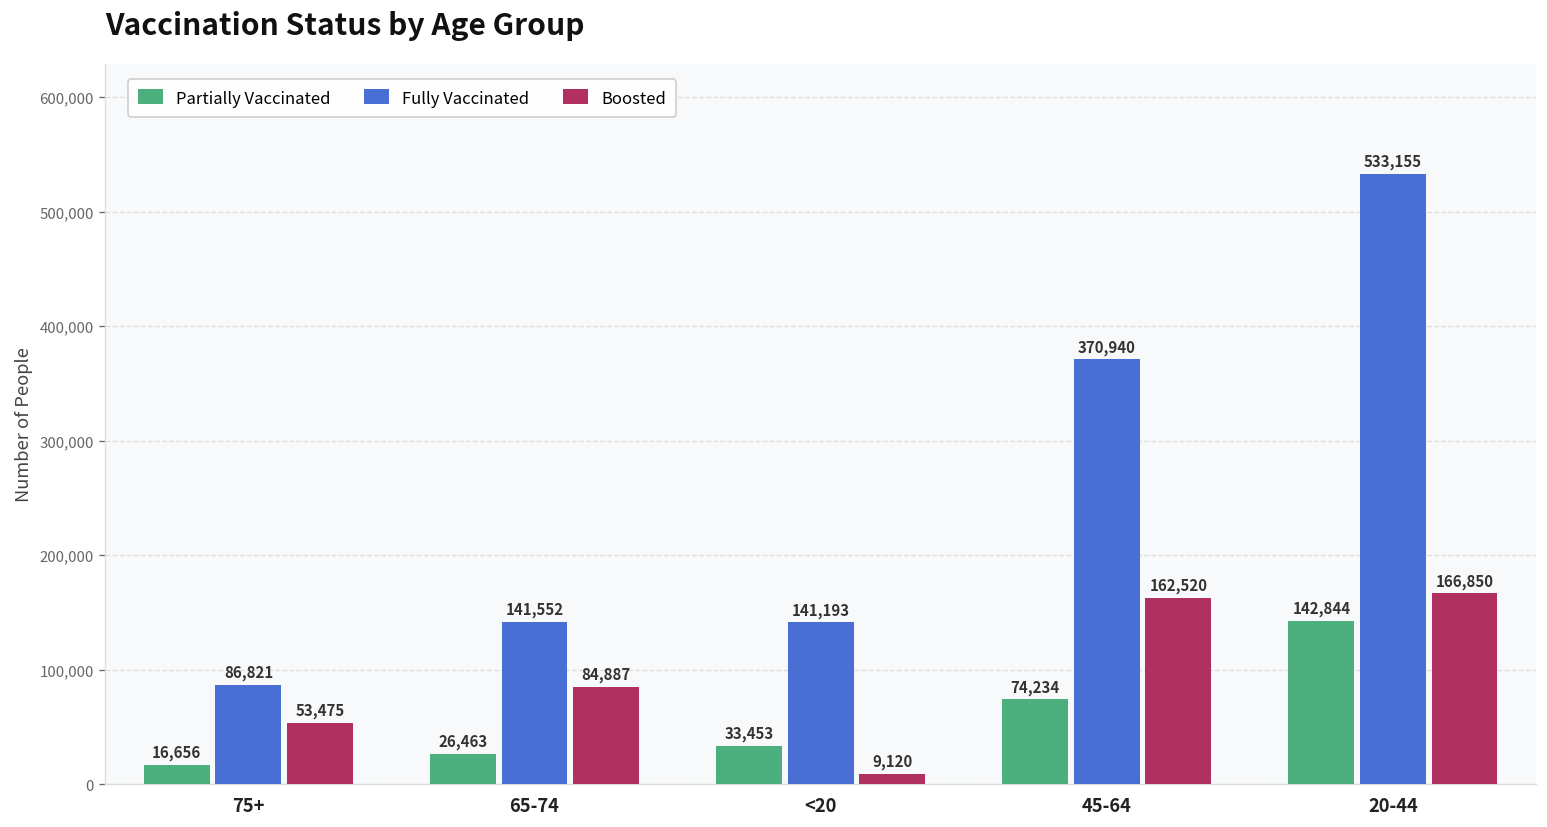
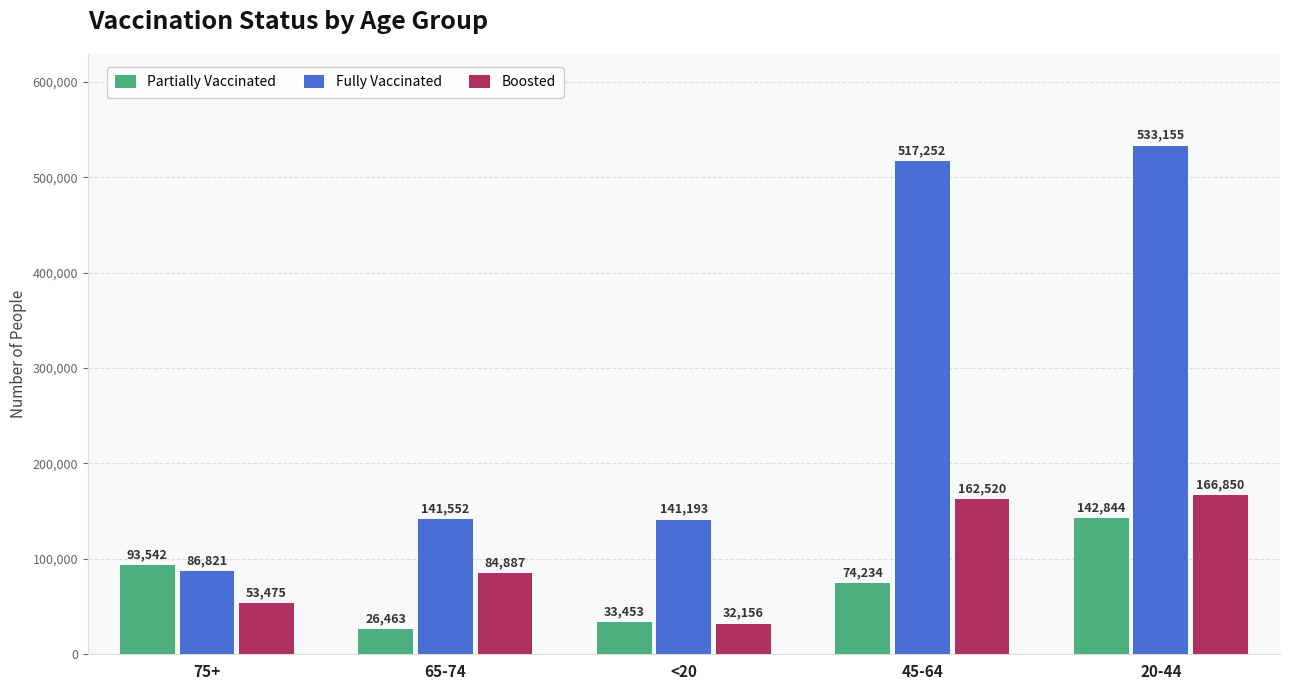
  {
    "Partially Vaccinated": {
-     "75+": "16,656",
+     "75+": "93,542",
      "65-74": "26,463",
      "<20": "33,453",
      "45-64": "74,234",
      "20-44": "142,844"
    },
    "Fully Vaccinated": {
      "75+": "86,821",
      "65-74": "141,552",
      "<20": "141,193",
-     "45-64": "370,940",
+     "45-64": "517,252",
      "20-44": "533,155"
    },
    "Boosted": {
      "75+": "53,475",
      "65-74": "84,887",
-     "<20": "9,120",
+     "<20": "32,156",
      "45-64": "162,520",
      "20-44": "166,850"
    }
  }
